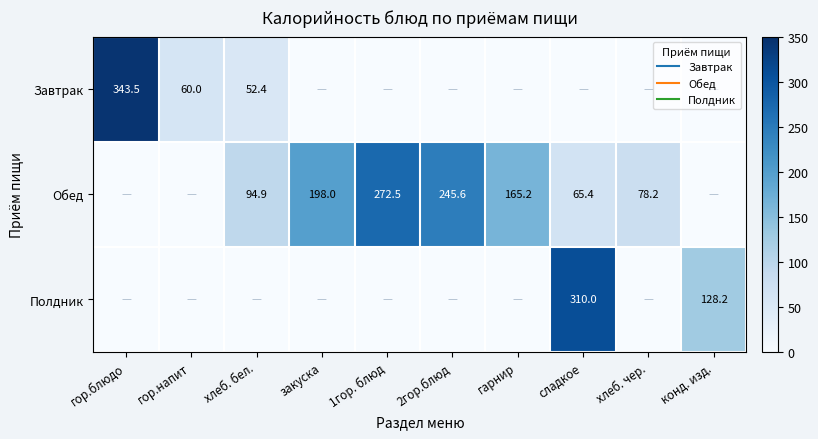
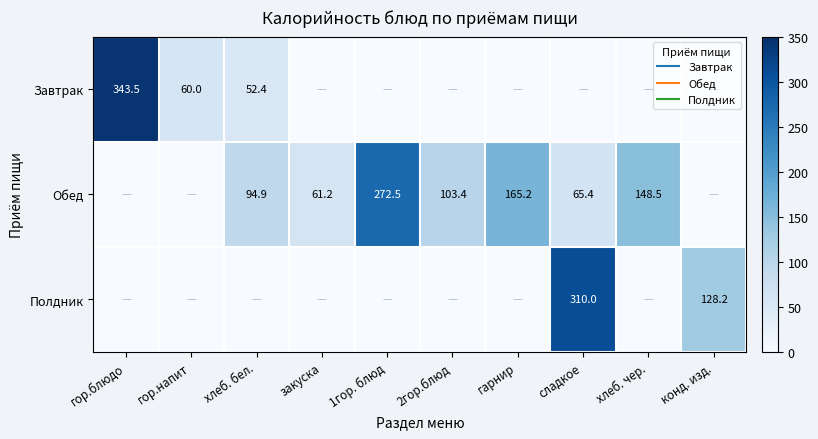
  {
    "Завтрак": {
      "гор.блюдо": 343.5,
      "гор.напит": 60.0,
      "хлеб. бел.": 52.4
    },
    "Обед": {
      "хлеб. бел.": 94.9,
-     "закуска": 198.0,
+     "закуска": 61.2,
      "1гор. блюд": 272.5,
-     "2гор.блюд": 245.6,
+     "2гор.блюд": 103.4,
      "гарнир": 165.2,
      "сладкое": 65.4,
-     "хлеб. чер.": 78.2
+     "хлеб. чер.": 148.5
    },
    "Полдник": {
      "сладкое": 310.0,
      "конд. изд.": 128.2
    }
  }
